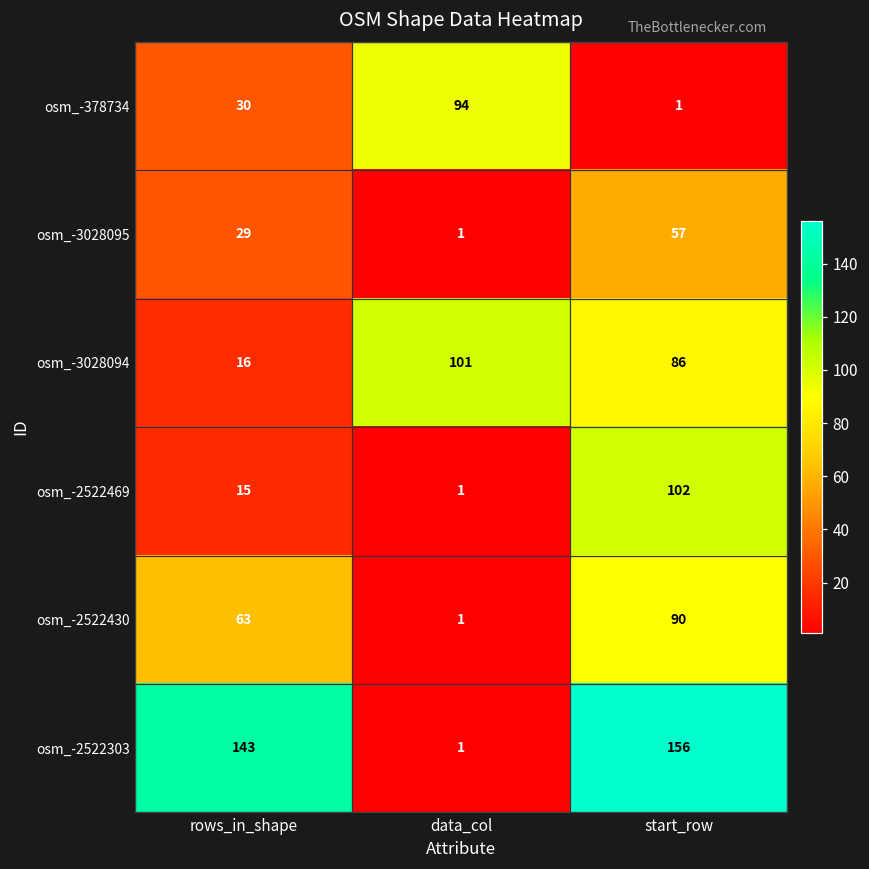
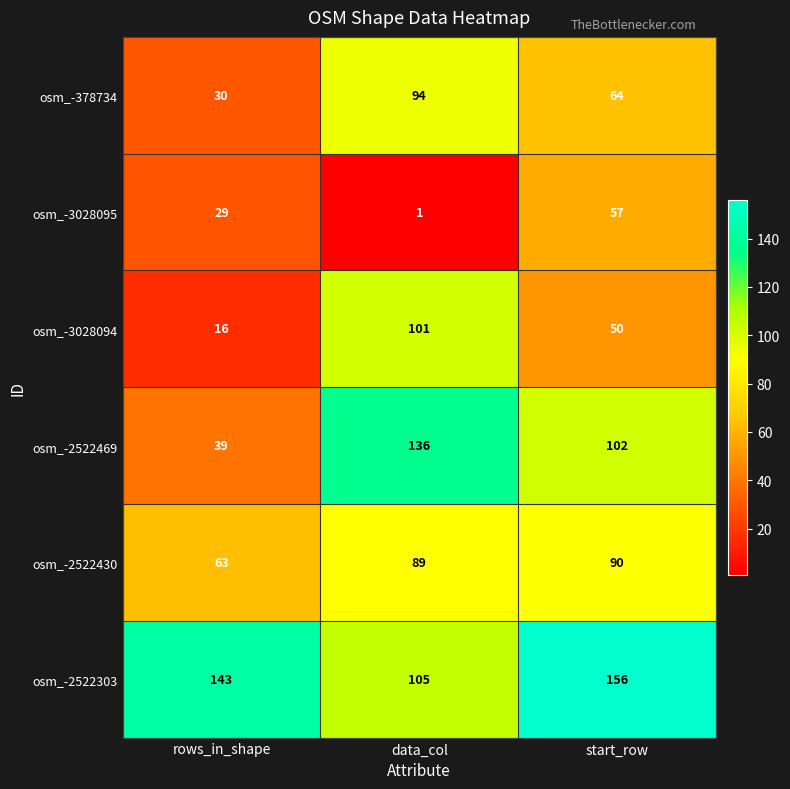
  {
    "osm_-378734": {
      "rows_in_shape": 30,
      "data_col": 94,
-     "start_row": 1
+     "start_row": 64
    },
    "osm_-3028095": {
      "rows_in_shape": 29,
      "data_col": 1,
      "start_row": 57
    },
    "osm_-3028094": {
      "rows_in_shape": 16,
      "data_col": 101,
-     "start_row": 86
+     "start_row": 50
    },
    "osm_-2522469": {
-     "rows_in_shape": 15,
-     "data_col": 1,
+     "rows_in_shape": 39,
+     "data_col": 136,
      "start_row": 102
    },
    "osm_-2522430": {
      "rows_in_shape": 63,
-     "data_col": 1,
+     "data_col": 89,
      "start_row": 90
    },
    "osm_-2522303": {
      "rows_in_shape": 143,
-     "data_col": 1,
+     "data_col": 105,
      "start_row": 156
    }
  }
